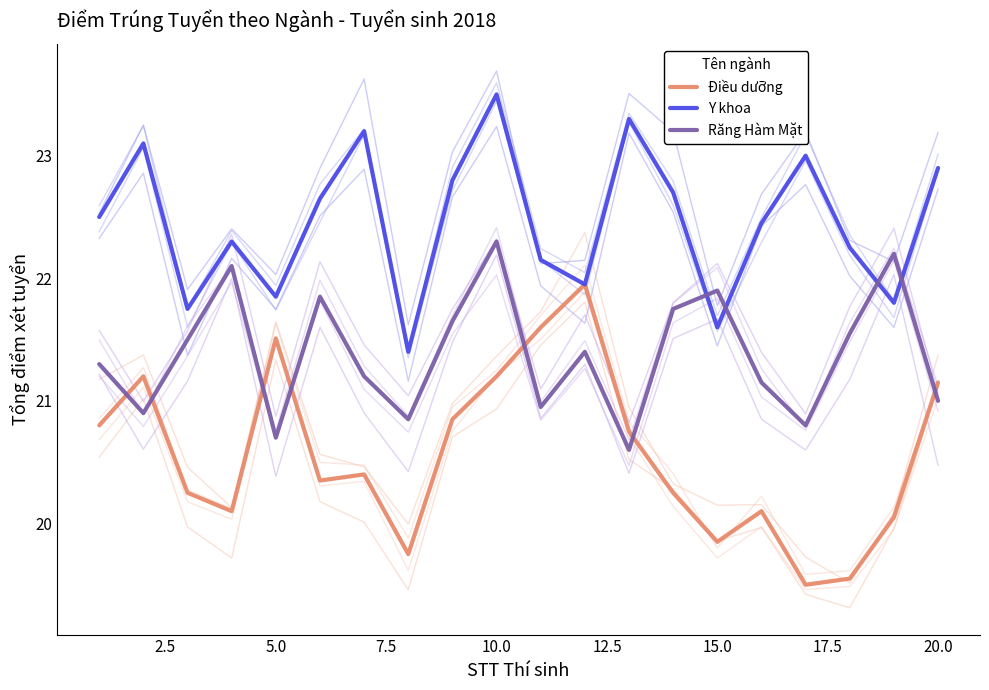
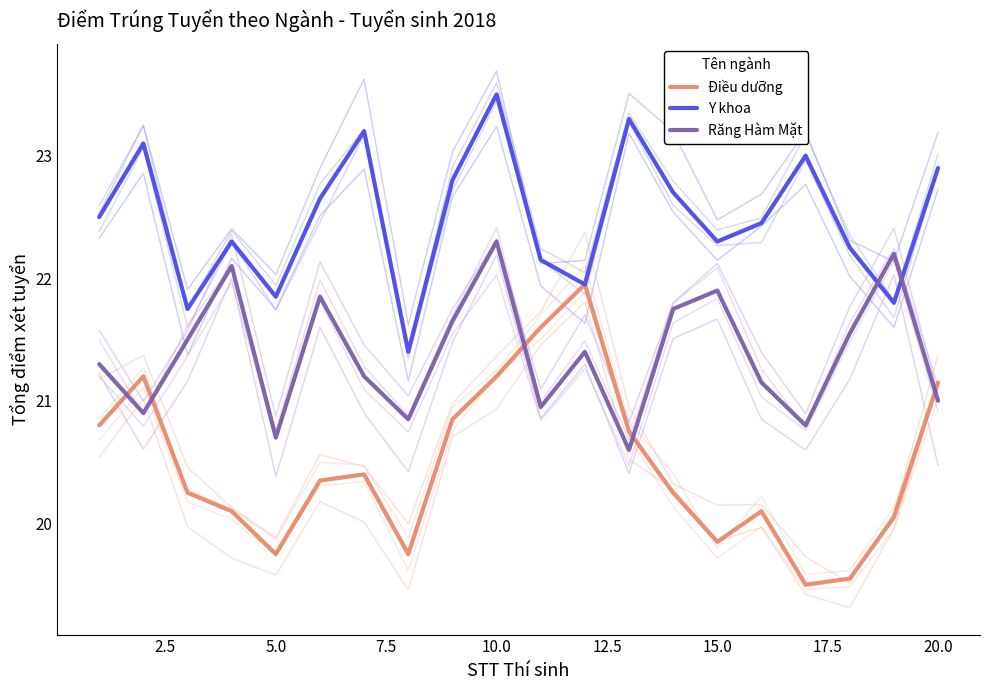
  {
    "Điều dưỡng": {
-     "5.0": 21.51
+     "5.0": 19.75
    },
    "Y khoa": {
      "5.0": 21.85,
      "10.0": 23.5,
-     "15.0": 21.6
+     "15.0": 22.3
    },
    "Răng Hàm Mặt": {
      "15.0": 21.90,
      "20.0": 21.00
    }
  }
